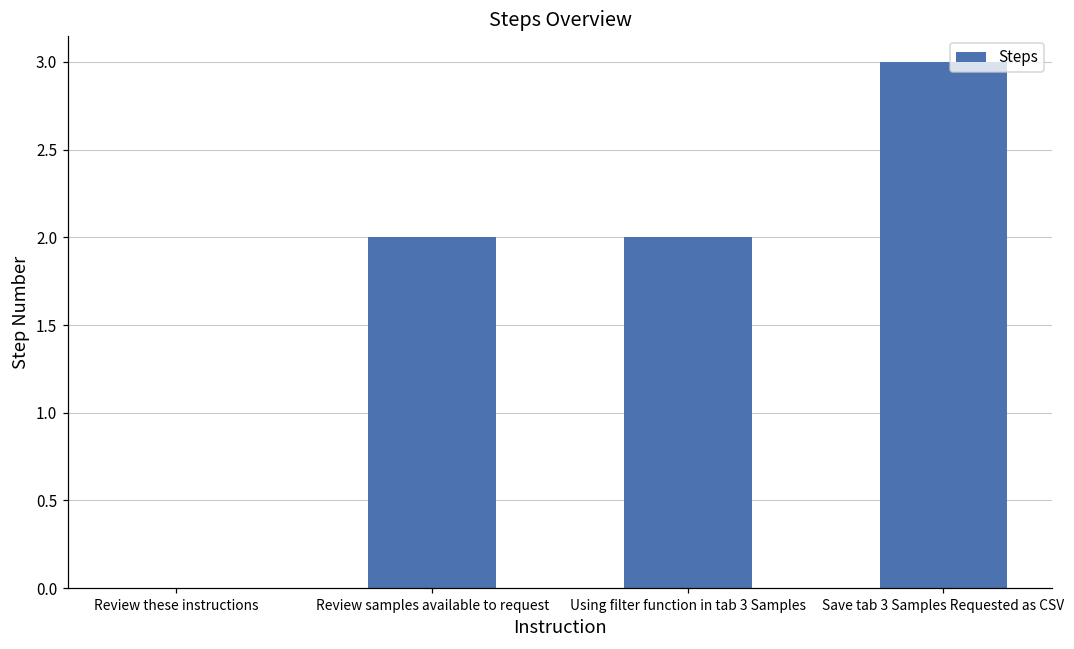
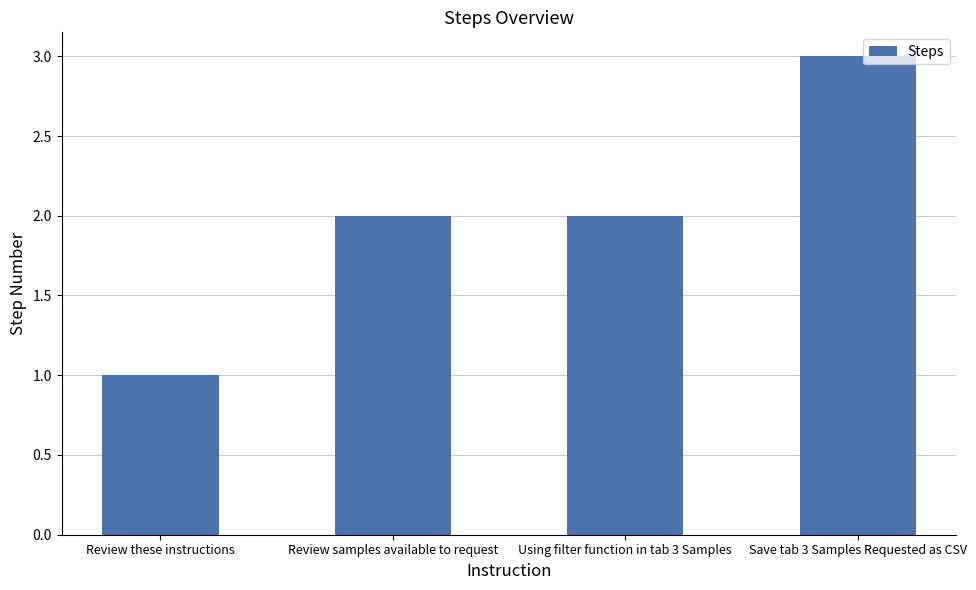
  {
-   "Review these instructions": 0,
+   "Review these instructions": 1,
    "Review samples available to request": 2,
    "Using filter function in tab 3 Samples": 2,
    "Save tab 3 Samples Requested as CSV": 3
  }
